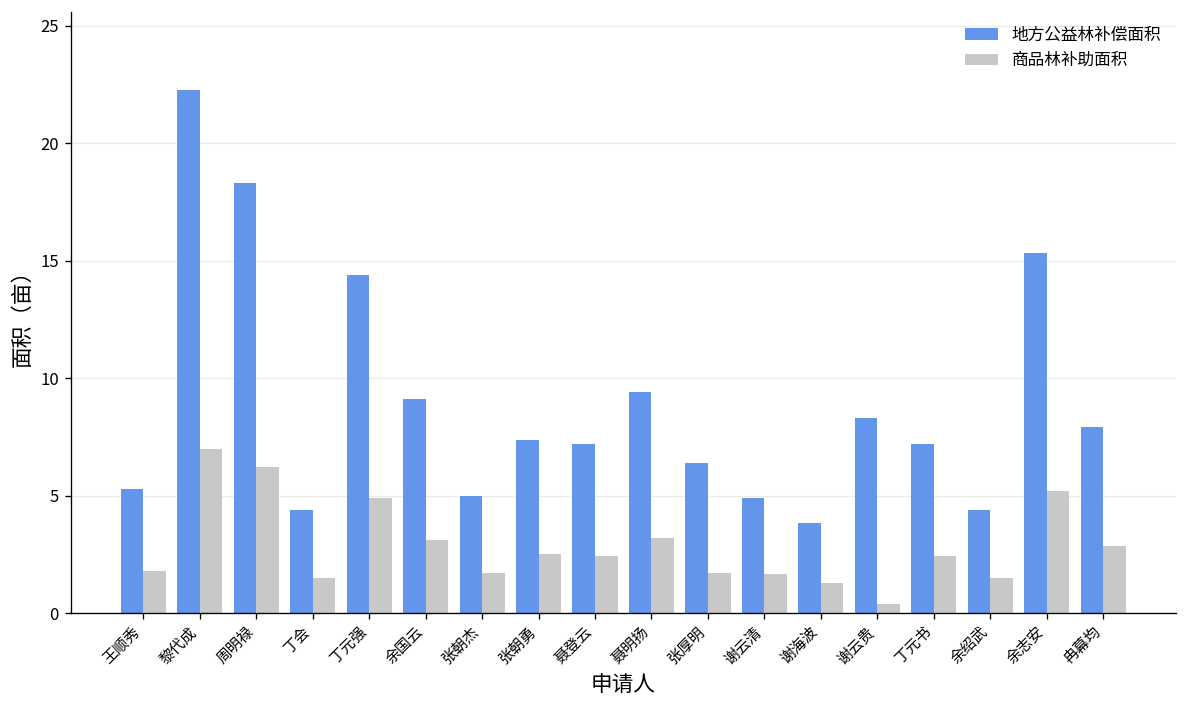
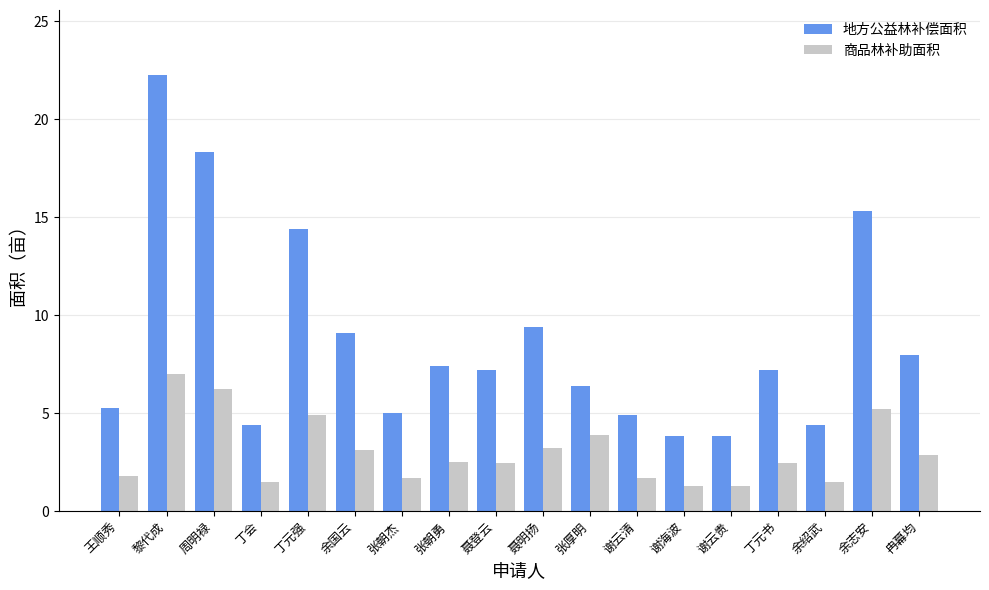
  {
    "地方公益林补偿面积": {
      "王顺秀": 5.3,
      "黎代成": 22.2,
      "周明禄": 18.3,
      "丁会": 4.4,
      "丁元强": 14.4,
      "余国云": 9.1,
      "张朝杰": 5.0,
      "张朝勇": 7.4,
      "聂登云": 7.2,
      "聂明扬": 9.4,
      "张厚明": 6.4,
      "谢云清": 4.9,
      "谢海波": 3.8,
-     "谢云贵": 8.3,
+     "谢云贵": 3.8,
      "丁元书": 7.2,
      "余绍武": 4.4,
      "余志安": 15.3,
      "冉幕均": 7.9
    },
    "商品林补助面积": {
      "王顺秀": 1.8,
      "黎代成": 7.0,
      "周明禄": 6.2,
      "丁会": 1.5,
      "丁元强": 4.9,
      "余国云": 3.1,
      "张朝杰": 1.7,
      "张朝勇": 2.5,
      "聂登云": 2.5,
      "聂明扬": 3.2,
-     "张厚明": 1.7,
+     "张厚明": 3.9,
      "谢云清": 1.7,
      "谢海波": 1.3,
-     "谢云贵": 0.4,
+     "谢云贵": 1.3,
      "丁元书": 2.5,
      "余绍武": 1.5,
      "余志安": 5.2,
      "冉幕均": 2.9
    }
  }
